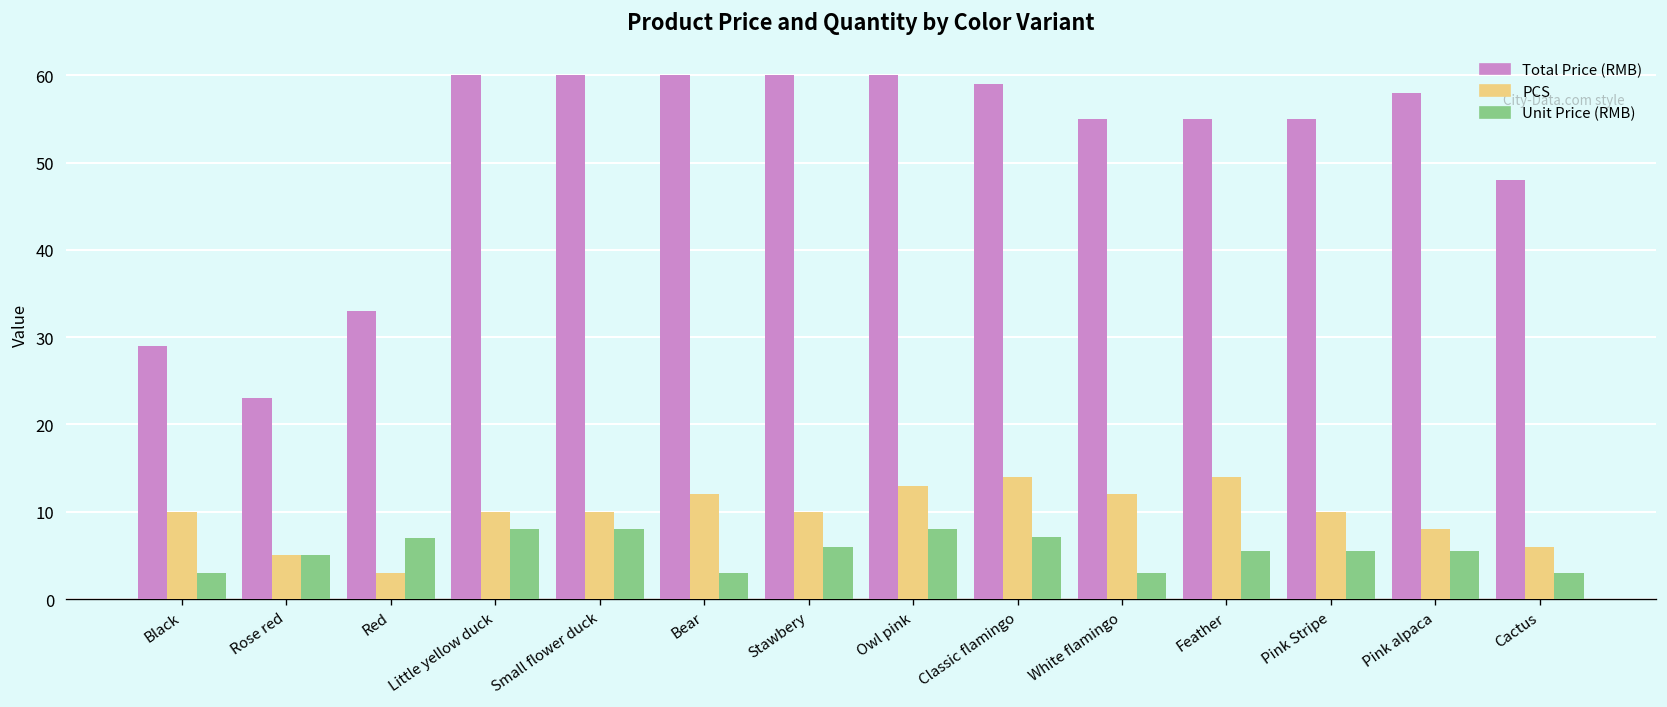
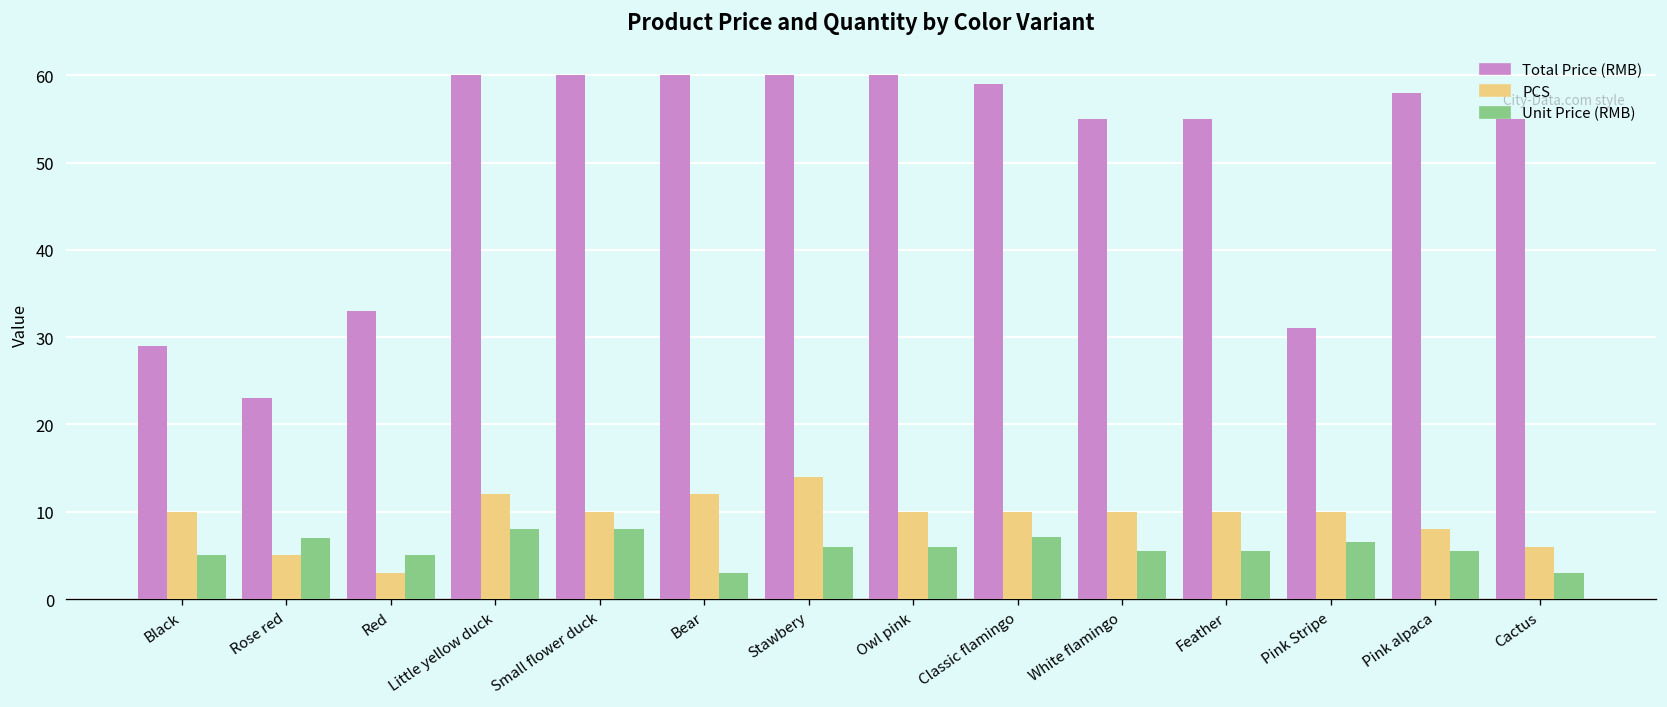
  {
    "Total Price (RMB)": {
      "Black": 29,
      "Rose red": 23,
      "Red": 33,
      "Little yellow duck": 60,
      "Small flower duck": 60,
      "Bear": 60,
      "Stawbery": 60,
      "Owl pink": 60,
      "Classic flamingo": 59,
      "White flamingo": 55,
      "Feather": 55,
-     "Pink Stripe": 55,
+     "Pink Stripe": 31,
      "Pink alpaca": 58,
-     "Cactus": 48
+     "Cactus": 55
    },
    "PCS": {
      "Black": 10,
      "Rose red": 5,
      "Red": 3,
-     "Little yellow duck": 10,
+     "Little yellow duck": 12,
      "Small flower duck": 10,
      "Bear": 12,
-     "Stawbery": 10,
-     "Owl pink": 13,
-     "Classic flamingo": 14,
-     "White flamingo": 12,
-     "Feather": 14,
+     "Stawbery": 14,
+     "Owl pink": 10,
+     "Classic flamingo": 10,
+     "White flamingo": 10,
+     "Feather": 10,
      "Pink Stripe": 10,
      "Pink alpaca": 8,
      "Cactus": 6
    },
    "Unit Price (RMB)": {
-     "Black": 3,
-     "Rose red": 5,
-     "Red": 7,
+     "Black": 5,
+     "Rose red": 7,
+     "Red": 5,
      "Little yellow duck": 8,
      "Small flower duck": 8,
      "Bear": 3,
      "Stawbery": 6,
-     "Owl pink": 8,
+     "Owl pink": 6,
      "Classic flamingo": 7,
-     "White flamingo": 3,
+     "White flamingo": 6,
      "Feather": 6,
-     "Pink Stripe": 6,
+     "Pink Stripe": 7,
      "Pink alpaca": 6,
      "Cactus": 3
    }
  }
